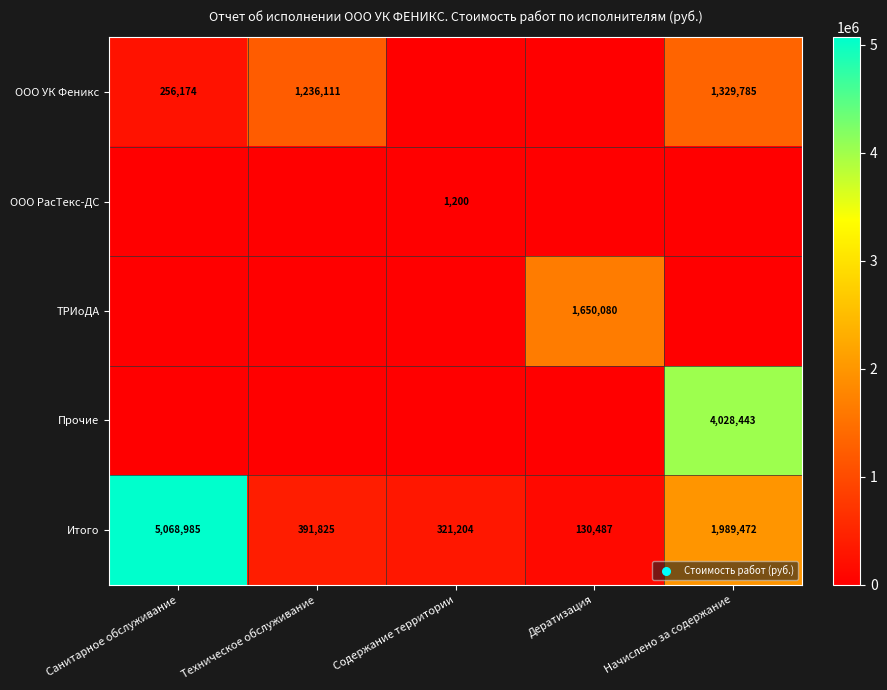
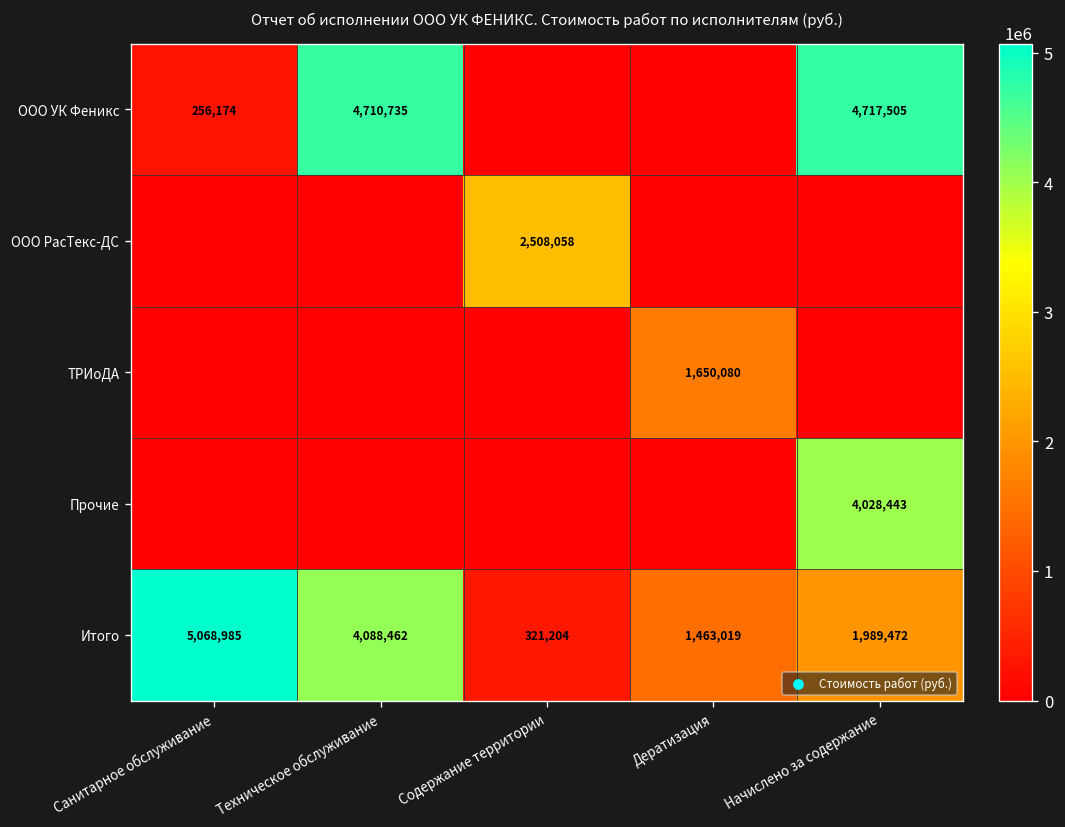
  {
    "ООО УК Феникс": {
      "Санитарное обслуживание": "256,174",
-     "Техническое обслуживание": "1,236,111",
-     "Начислено за содержание": "1,329,785"
+     "Техническое обслуживание": "4,710,735",
+     "Начислено за содержание": "4,717,505"
    },
    "ООО РасТекс-ДС": {
-     "Содержание территории": "1,200"
+     "Содержание территории": "2,508,058"
    },
    "ТРИоДА": {
      "Дератизация": "1,650,080"
    },
    "Прочие": {
      "Начислено за содержание": "4,028,443"
    },
    "Итого": {
      "Санитарное обслуживание": "5,068,985",
-     "Техническое обслуживание": "391,825",
+     "Техническое обслуживание": "4,088,462",
      "Содержание территории": "321,204",
-     "Дератизация": "130,487",
+     "Дератизация": "1,463,019",
      "Начислено за содержание": "1,989,472"
    }
  }
